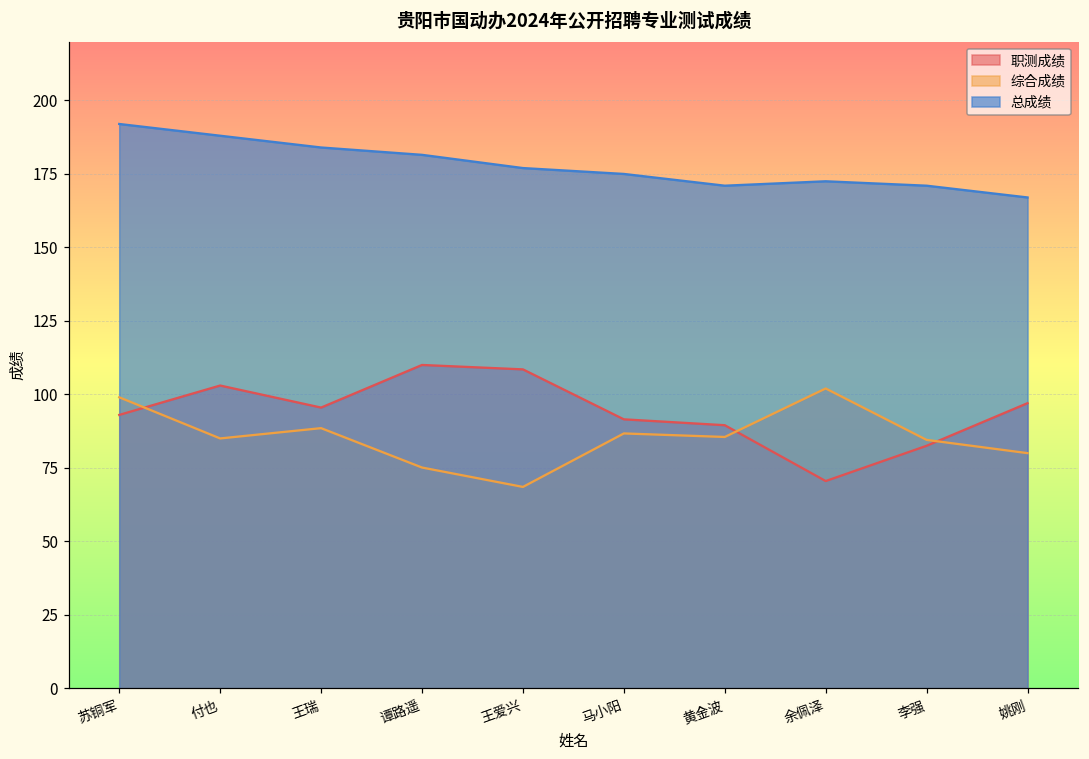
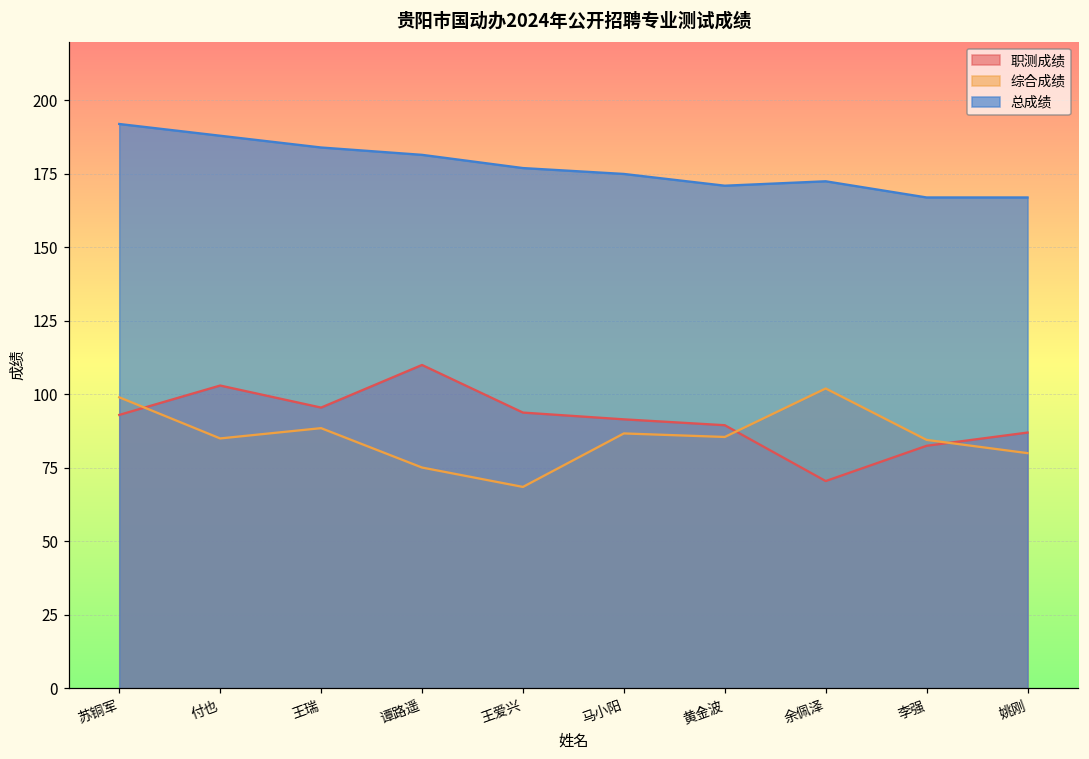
  {
    "职测成绩": {
      "苏铜军": 93,
      "付也": 103,
      "王瑞": 96,
      "谭路遥": 110,
-     "王爱兴": 109,
+     "王爱兴": 94,
      "马小阳": 92,
      "黄金波": 90,
      "余佩泽": 71,
      "李强": 83,
-     "姚刚": 97
+     "姚刚": 87
    },
    "综合成绩": {
      "苏铜军": 99,
      "付也": 85,
      "王瑞": 89,
      "谭路遥": 75,
      "王爱兴": 69,
      "马小阳": 87,
      "黄金波": 86,
      "余佩泽": 102,
      "李强": 85,
      "姚刚": 80
    },
    "总成绩": {
      "苏铜军": 192,
      "付也": 188,
      "王瑞": 184,
      "谭路遥": 182,
      "王爱兴": 177,
      "马小阳": 175,
      "黄金波": 171,
      "余佩泽": 173,
-     "李强": 171,
+     "李强": 167,
      "姚刚": 167
    }
  }
